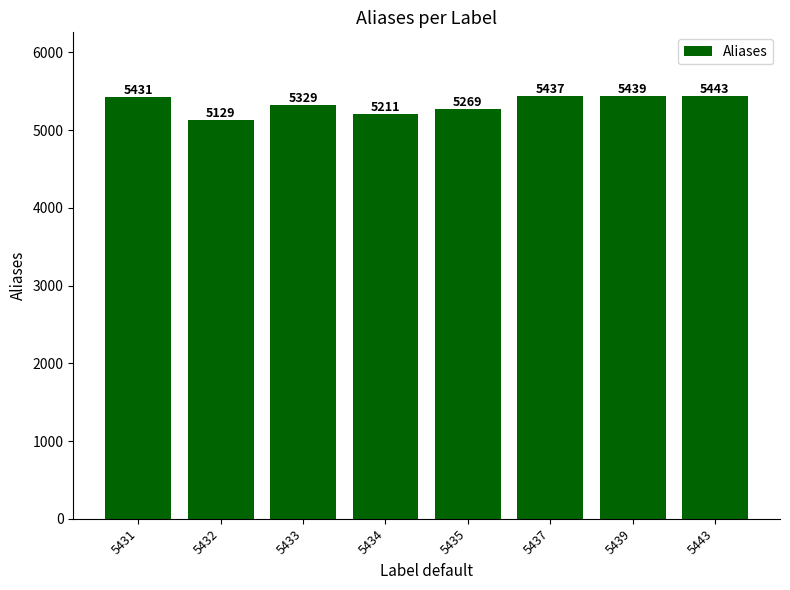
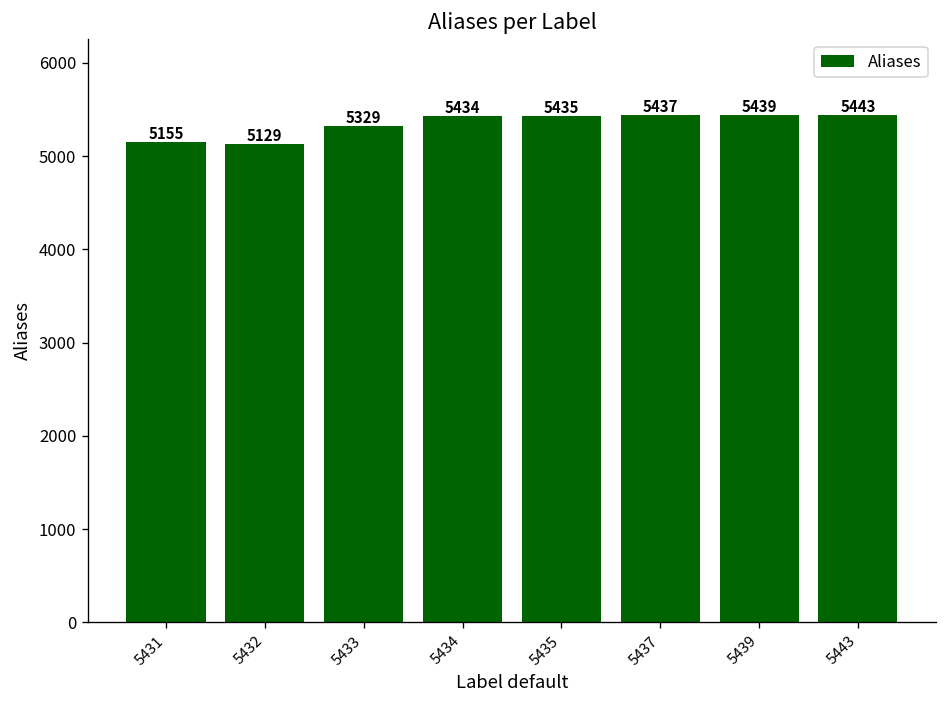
  {
-   "5431": 5431,
+   "5431": 5155,
    "5432": 5129,
    "5433": 5329,
-   "5434": 5211,
-   "5435": 5269,
+   "5434": 5434,
+   "5435": 5435,
    "5437": 5437,
    "5439": 5439,
    "5443": 5443
  }
